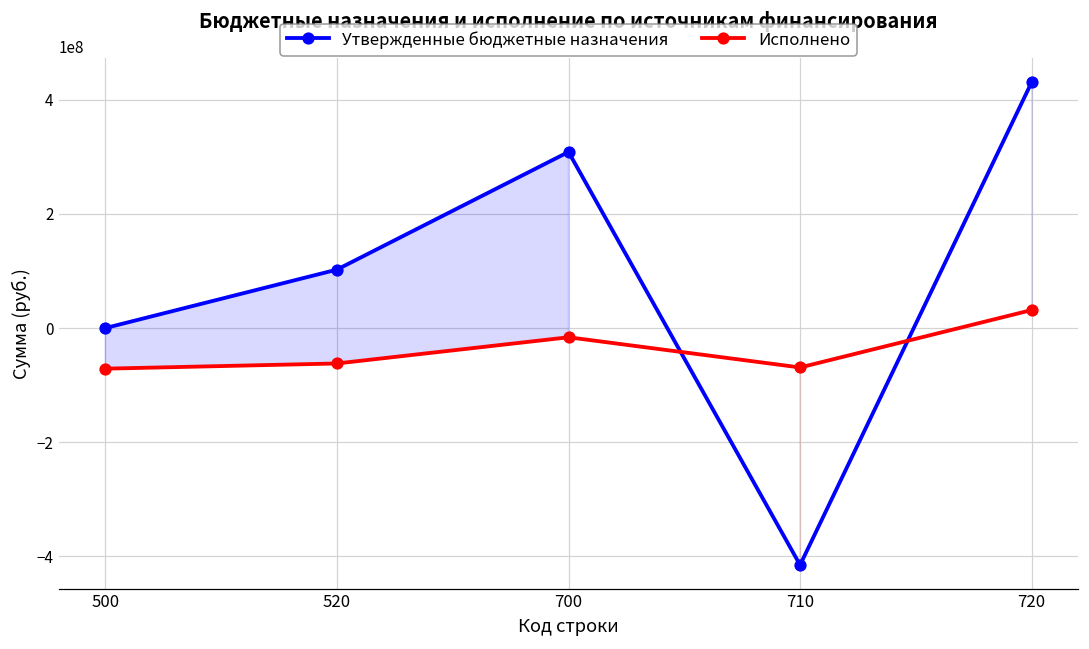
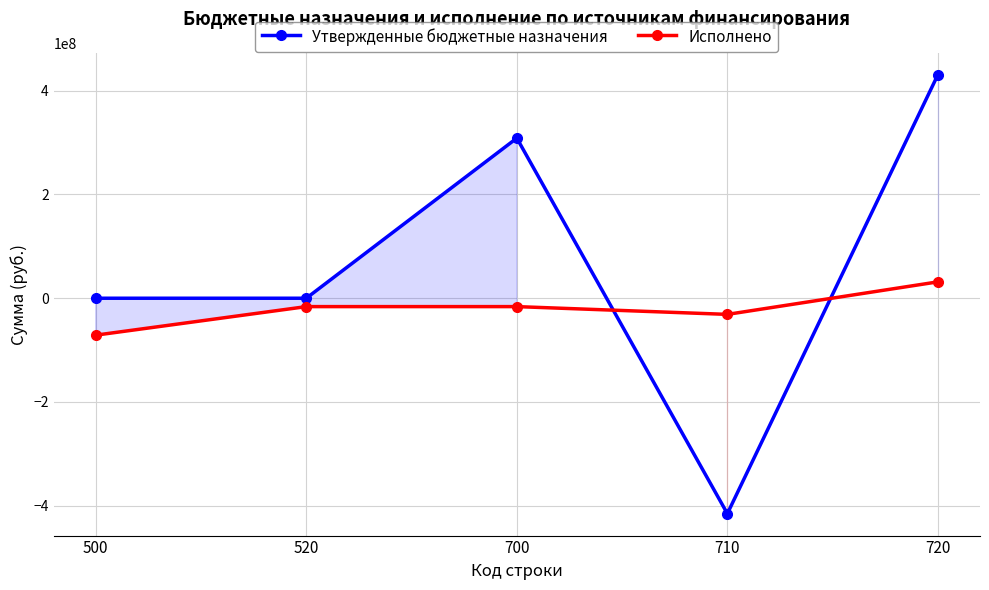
  {
    "Утвержденные бюджетные назначения": {
      "500": 0,
-     "520": 100000000,
+     "520": 0,
      "700": 310000000,
      "710": -420000000,
      "720": 430000000
    },
    "Исполнено": {
      "500": -70000000,
-     "520": -60000000,
+     "520": -20000000,
      "700": -20000000,
-     "710": -70000000,
+     "710": -30000000,
      "720": 30000000
    }
  }
